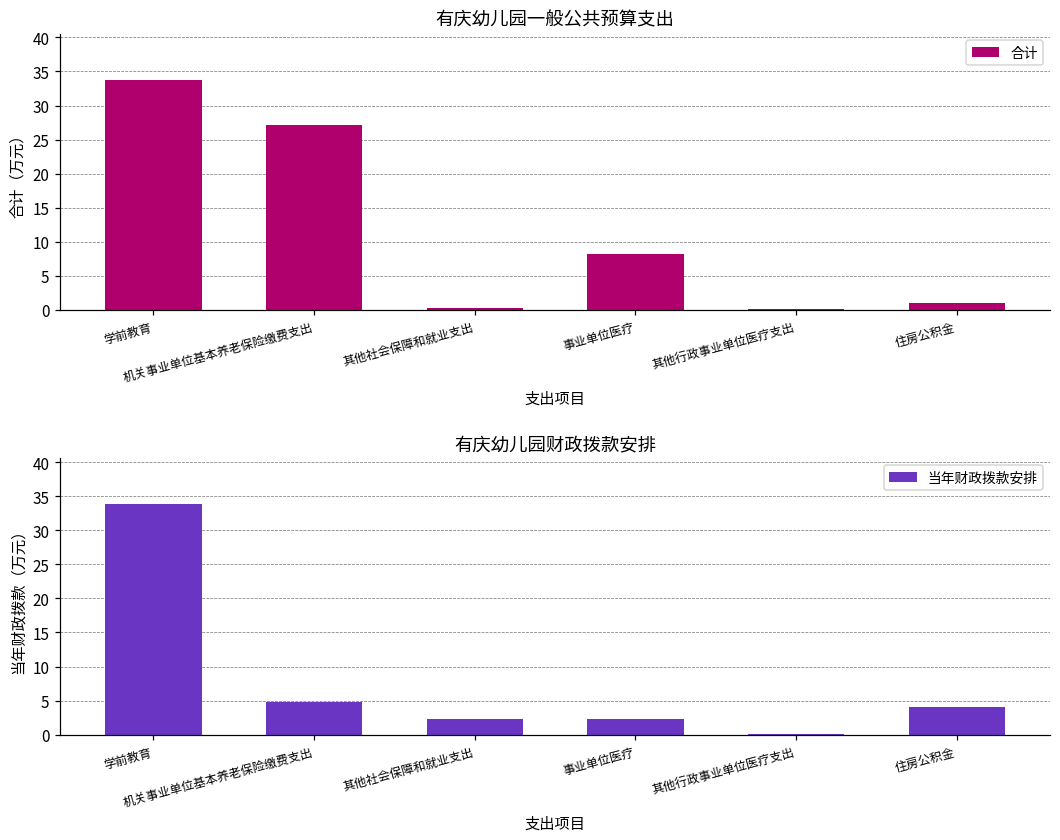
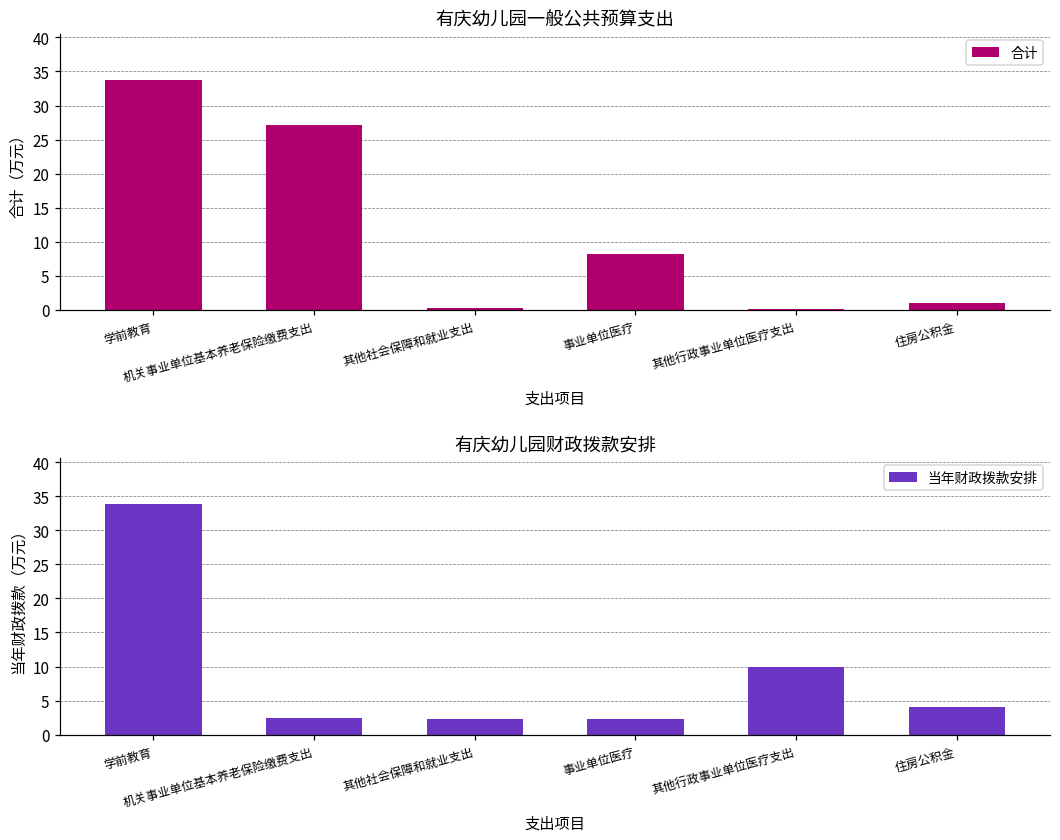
  {
    "有庆幼儿园一般公共预算支出": {
      "学前教育": 34,
      "机关事业单位基本养老保险缴费支出": 27,
      "事业单位医疗": 8,
      "住房公积金": 1
    },
    "有庆幼儿园财政拨款安排": {
      "学前教育": 34,
-     "机关事业单位基本养老保险缴费支出": 5,
+     "机关事业单位基本养老保险缴费支出": 2,
      "其他社会保障和就业支出": 2,
      "事业单位医疗": 2,
-     "其他行政事业单位医疗支出": 0,
+     "其他行政事业单位医疗支出": 10,
      "住房公积金": 4
    }
  }
